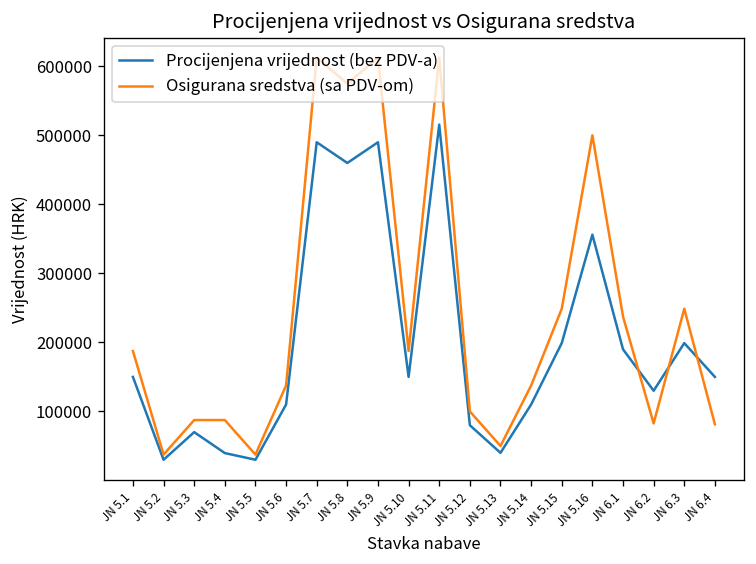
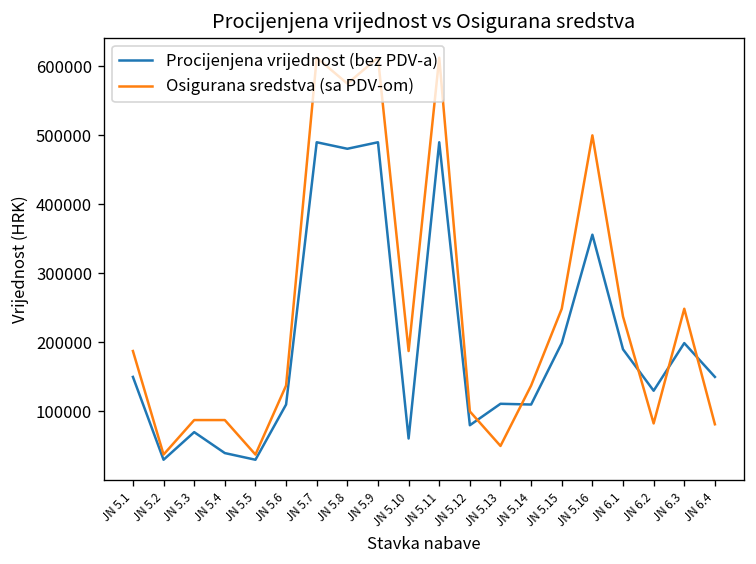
  {
    "Procijenjena vrijednost (bez PDV-a)": {
      "JN 5.1": 150000,
      "JN 5.2": 30000,
      "JN 5.3": 70000,
      "JN 5.4": 40000,
      "JN 5.5": 30000,
      "JN 5.6": 110000,
      "JN 5.7": 490000,
-     "JN 5.8": 460000,
+     "JN 5.8": 480000,
      "JN 5.9": 490000,
-     "JN 5.10": 150000,
-     "JN 5.11": 520000,
+     "JN 5.10": 60000,
+     "JN 5.11": 490000,
      "JN 5.12": 80000,
-     "JN 5.13": 40000,
+     "JN 5.13": 110000,
      "JN 5.14": 110000,
      "JN 5.15": 200000,
      "JN 5.16": 360000,
      "JN 6.1": 190000,
      "JN 6.2": 130000,
      "JN 6.3": 200000,
      "JN 6.4": 150000
    },
    "Osigurana sredstva (sa PDV-om)": {
      "JN 5.1": 190000,
      "JN 5.2": 40000,
      "JN 5.3": 90000,
      "JN 5.4": 90000,
      "JN 5.5": 40000,
      "JN 5.6": 140000,
      "JN 5.10": 190000,
      "JN 5.12": 100000,
      "JN 5.13": 50000,
      "JN 5.14": 140000,
      "JN 5.15": 250000,
      "JN 5.16": 500000,
      "JN 6.1": 240000,
      "JN 6.2": 80000,
      "JN 6.3": 250000,
      "JN 6.4": 80000
    }
  }
